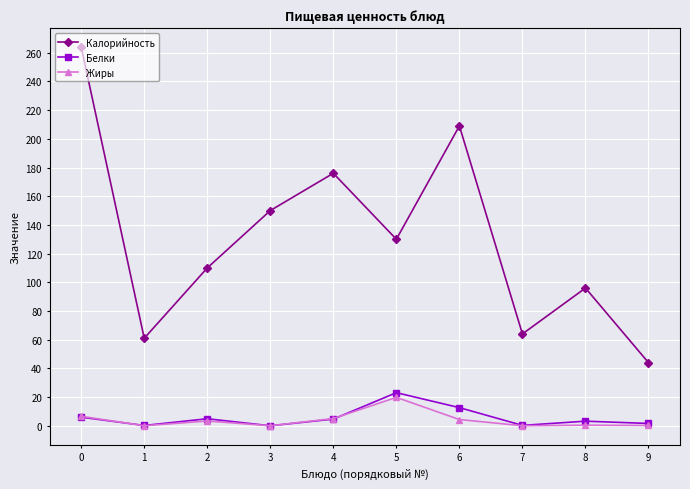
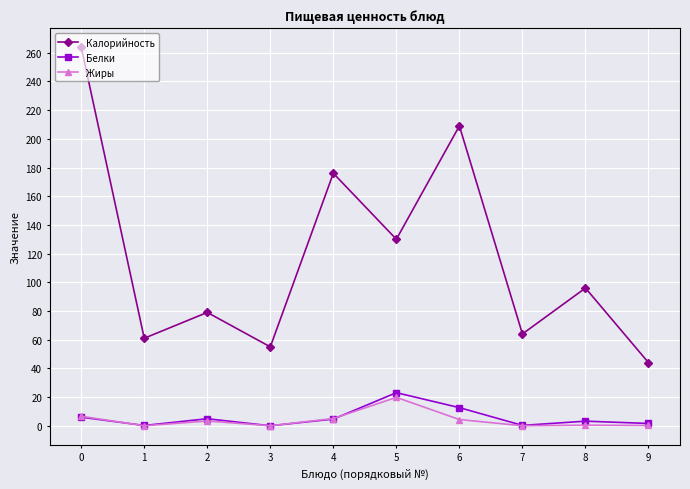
  {
    "Калорийность": {
      "1": 61,
-     "2": 110,
-     "3": 150,
+     "2": 79,
+     "3": 55,
      "4": 176,
      "5": 130,
      "6": 209,
      "7": 64,
      "8": 96,
      "9": 44
    },
    "Белки": {
      "5": 23,
      "6": 13,
      "8": 3
    },
    "Жиры": {
      "5": 20,
      "6": 4,
      "8": 0
    }
  }
